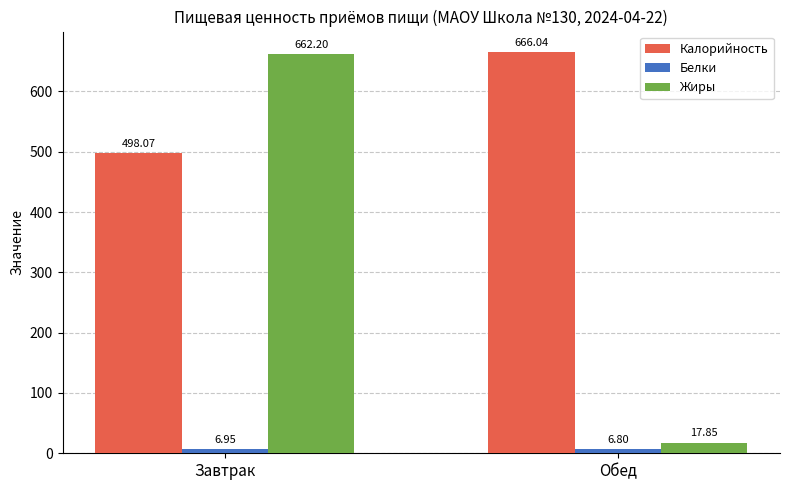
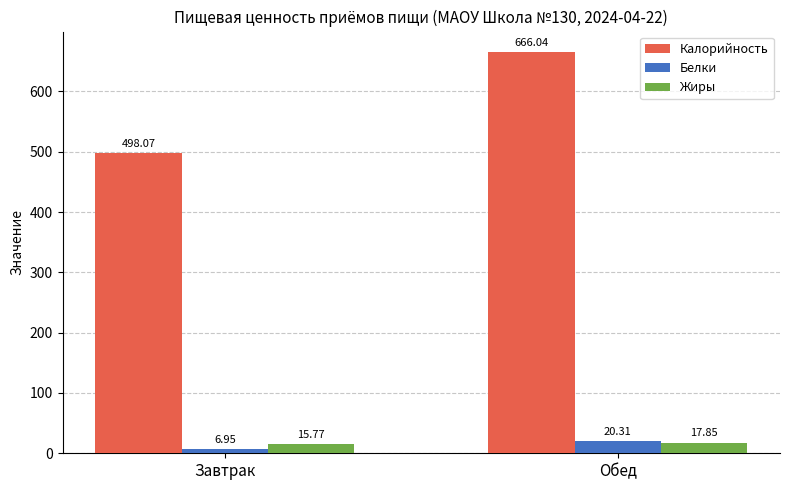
  {
    "Калорийность": {
      "Завтрак": 498.07,
      "Обед": 666.04
    },
    "Белки": {
      "Завтрак": 6.95,
-     "Обед": 6.80
+     "Обед": 20.31
    },
    "Жиры": {
-     "Завтрак": 662.20,
+     "Завтрак": 15.77,
      "Обед": 17.85
    }
  }
